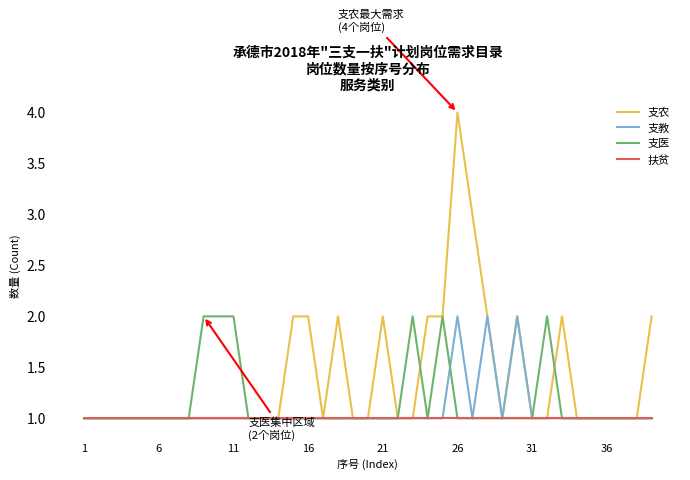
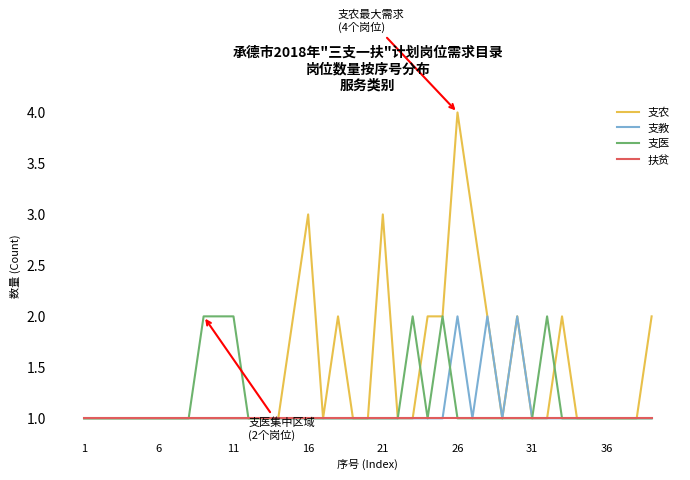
  {
    "支农": {
-     "16": 2,
-     "21": 2
+     "16": 3,
+     "21": 3
    },
    "支教": {
      "26": 2
    },
    "支医": {
      "11": 2
    }
  }
